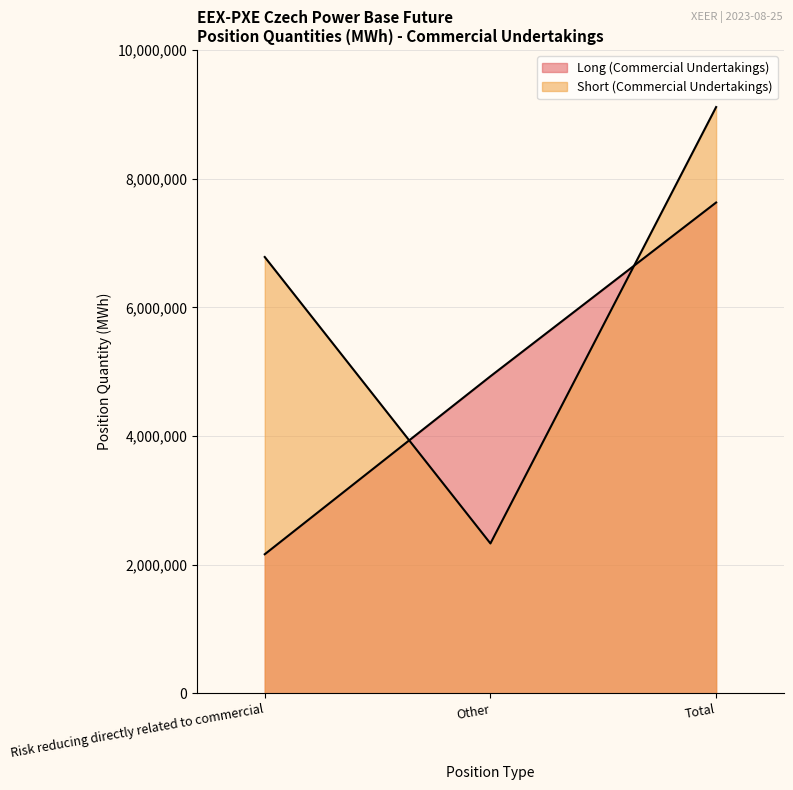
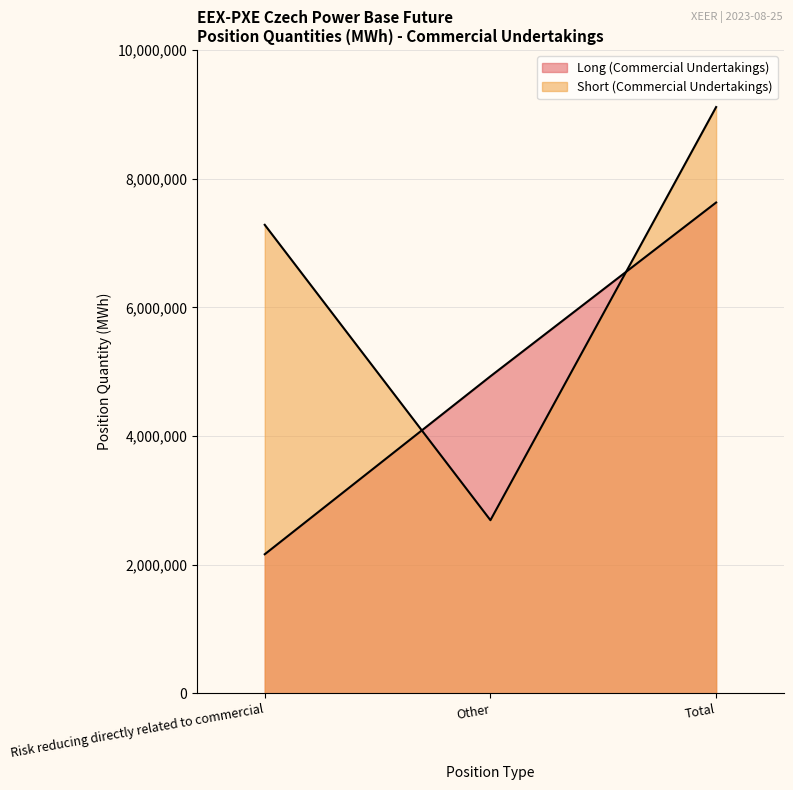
  {
    "Long (Commercial Undertakings)": {
      "Risk reducing directly related to commercial": "2,200,000",
      "Other": "4,900,000",
      "Total": "7,600,000"
    },
    "Short (Commercial Undertakings)": {
-     "Risk reducing directly related to commercial": "6,800,000",
-     "Other": "2,300,000",
+     "Risk reducing directly related to commercial": "7,300,000",
+     "Other": "2,700,000",
      "Total": "9,100,000"
    }
  }
